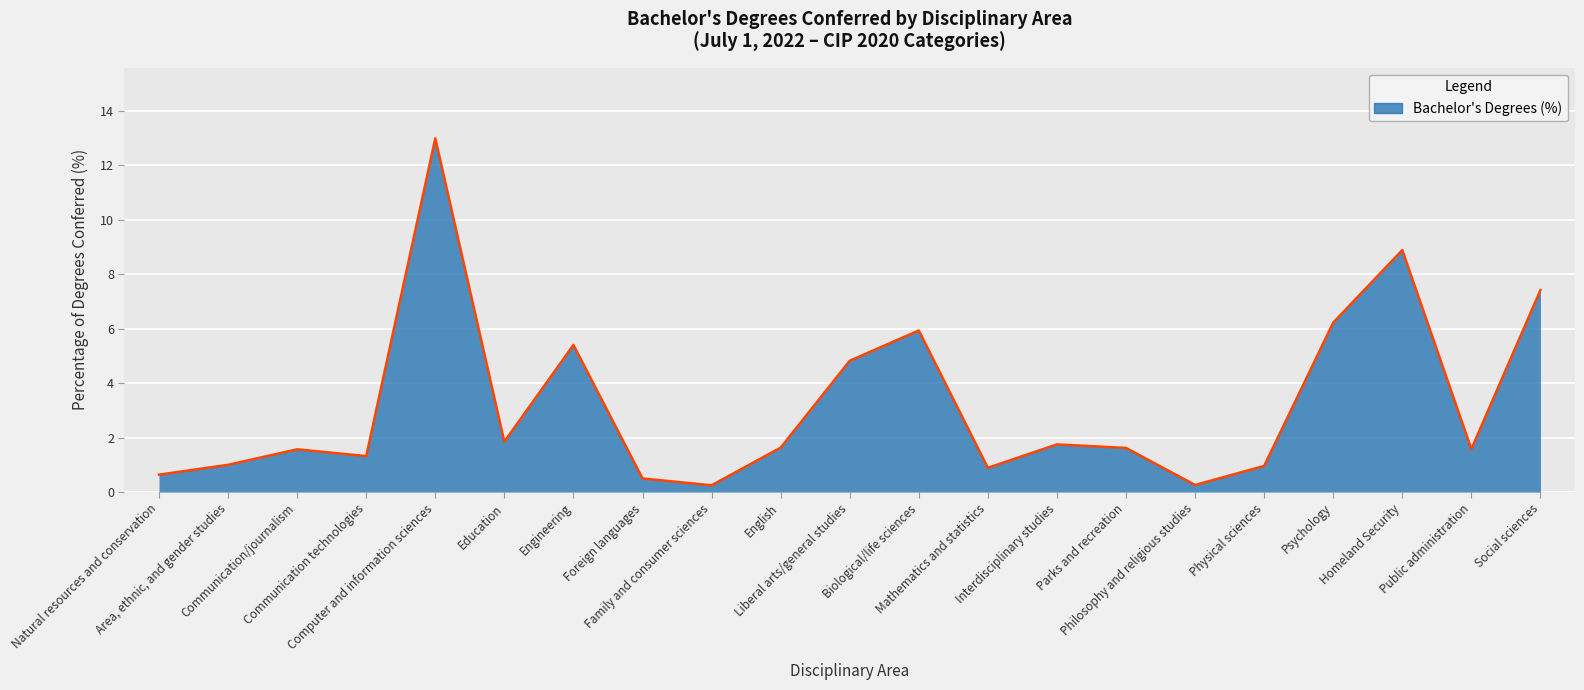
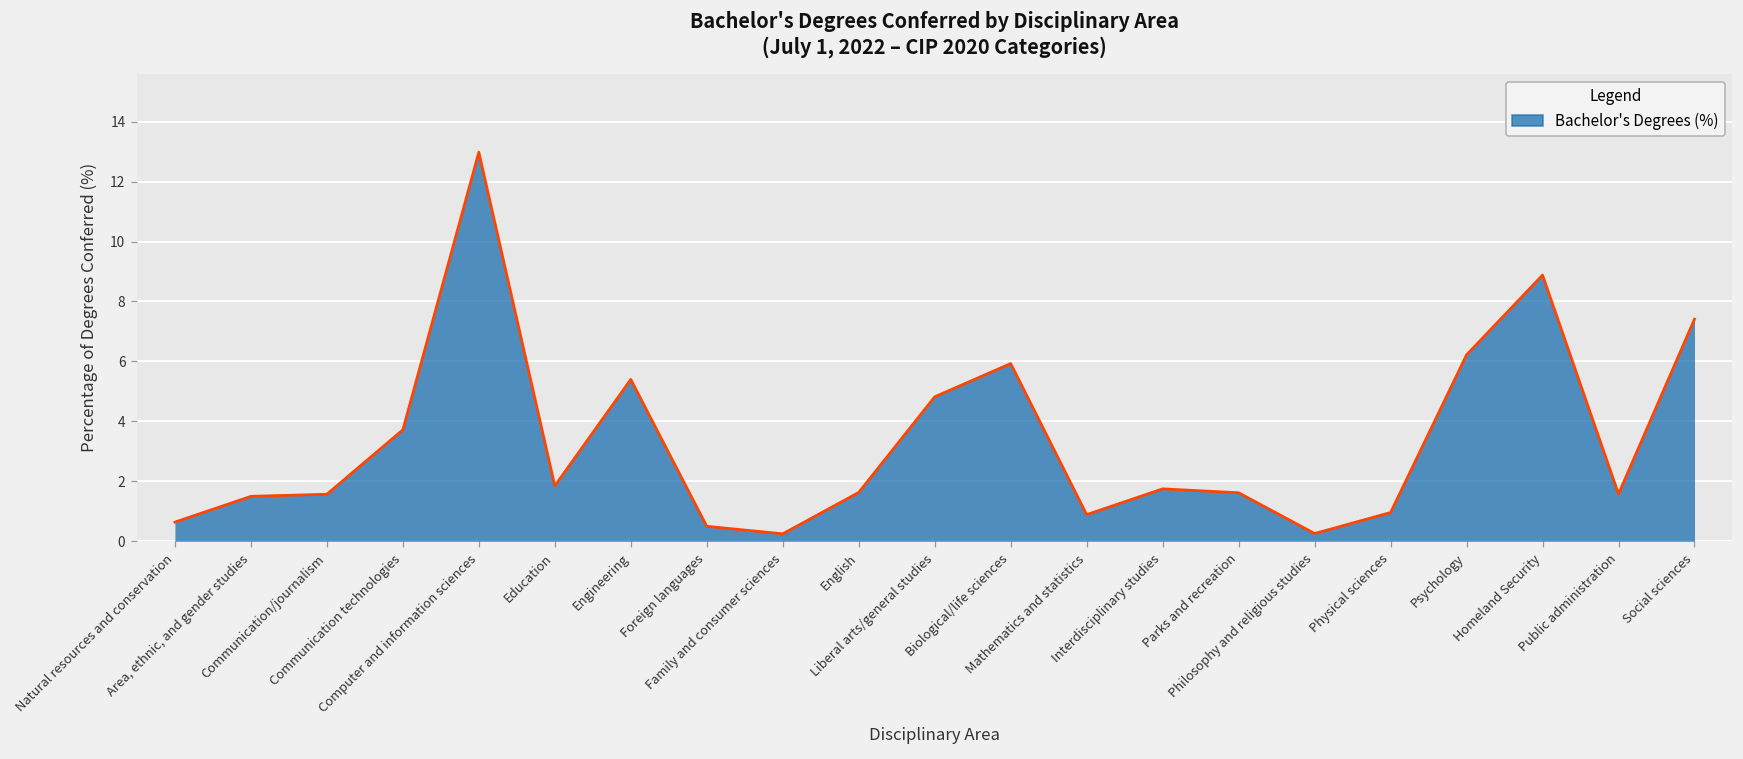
  {
    "Natural resources and conservation": 0.6,
-   "Area, ethnic, and gender studies": 1.0,
+   "Area, ethnic, and gender studies": 1.5,
    "Communication/journalism": 1.6,
-   "Communication technologies": 1.3,
+   "Communication technologies": 3.7,
    "Computer and information sciences": 13.0,
    "Education": 1.9,
    "Engineering": 5.4,
    "Foreign languages": 0.5,
    "Family and consumer sciences": 0.3,
    "English": 1.6,
    "Liberal arts/general studies": 4.8,
    "Biological/life sciences": 5.9,
    "Mathematics and statistics": 0.9,
    "Interdisciplinary studies": 1.8,
    "Parks and recreation": 1.6,
    "Philosophy and religious studies": 0.3,
    "Physical sciences": 1.0,
    "Psychology": 6.2,
    "Homeland Security": 8.9,
    "Public administration": 1.6,
    "Social sciences": 7.4
  }
